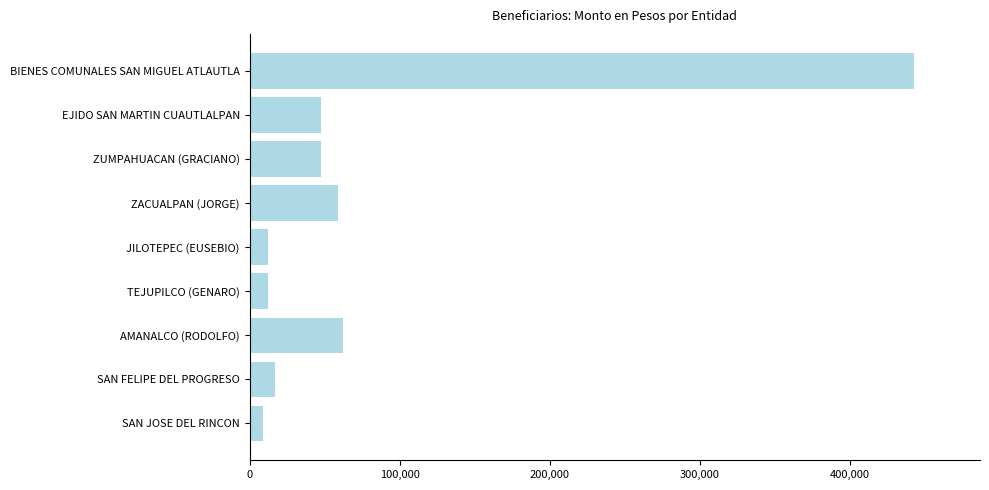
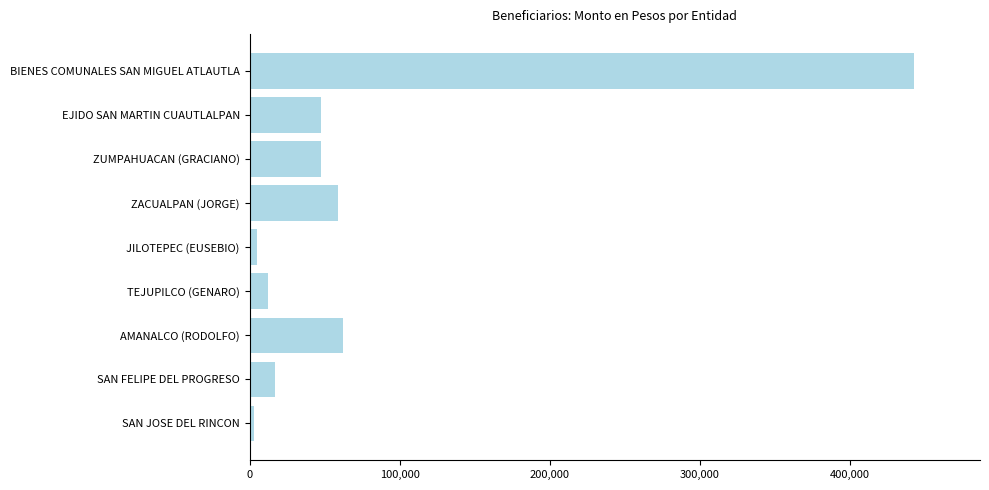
  {
    "BIENES COMUNALES SAN MIGUEL ATLAUTLA": "443,000",
    "EJIDO SAN MARTIN CUAUTLALPAN": "48,000",
    "ZUMPAHUACAN (GRACIANO)": "48,000",
    "ZACUALPAN (JORGE)": "59,000",
-   "JILOTEPEC (EUSEBIO)": "13,000",
+   "JILOTEPEC (EUSEBIO)": "5,000",
    "TEJUPILCO (GENARO)": "13,000",
    "AMANALCO (RODOLFO)": "62,000",
    "SAN FELIPE DEL PROGRESO": "17,000",
-   "SAN JOSE DEL RINCON": "9,000"
+   "SAN JOSE DEL RINCON": "3,000"
  }
